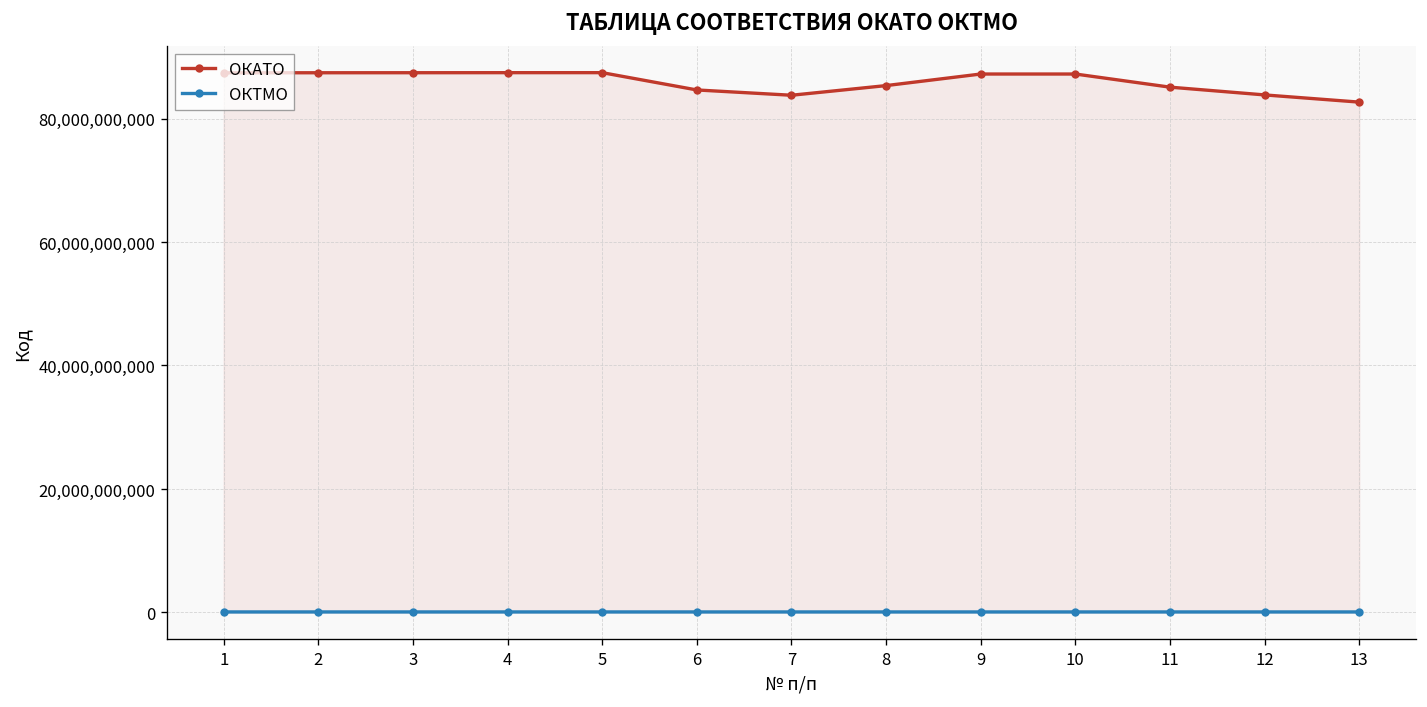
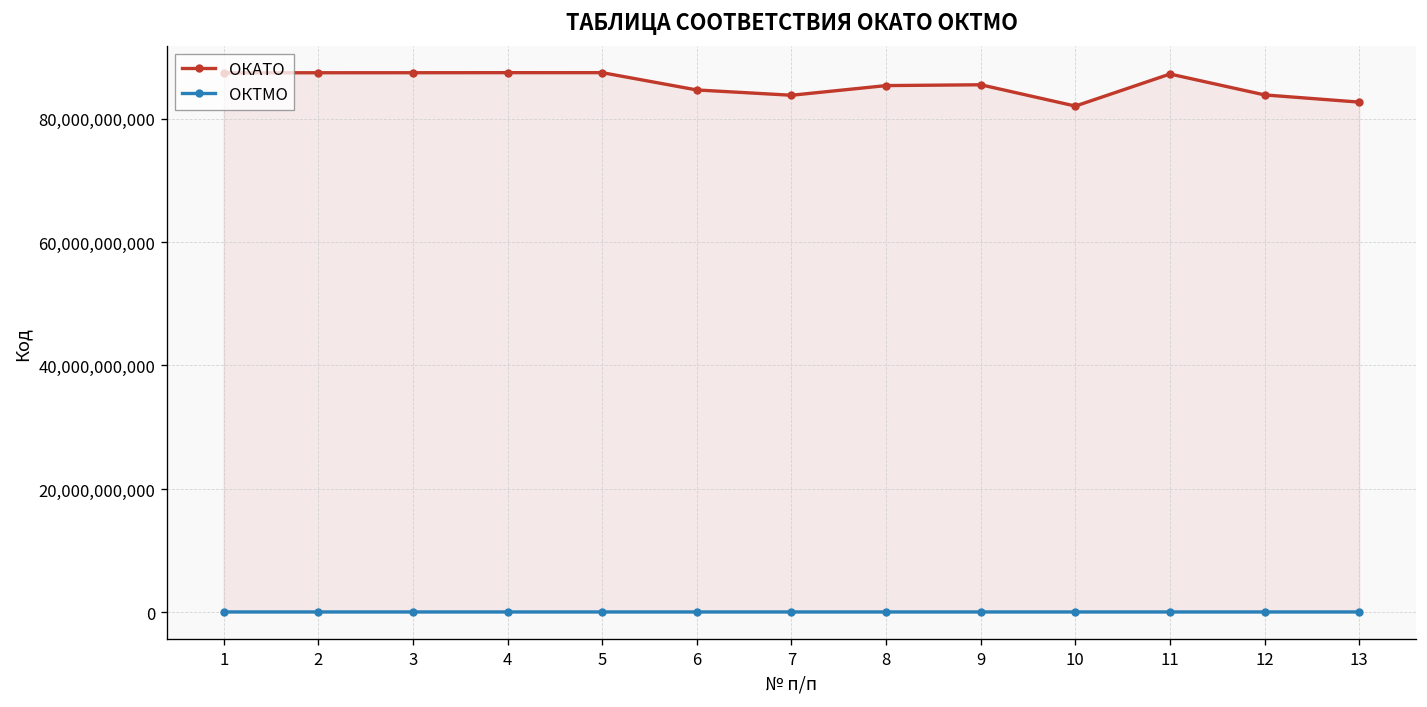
  {
    "ОКАТО": {
      "2": "87,000,000,000",
      "3": "87,000,000,000",
      "4": "87,000,000,000",
      "5": "87,000,000,000",
      "6": "85,000,000,000",
      "7": "84,000,000,000",
      "8": "85,000,000,000",
-     "9": "87,000,000,000",
-     "10": "87,000,000,000",
-     "11": "85,000,000,000",
+     "9": "85,000,000,000",
+     "10": "82,000,000,000",
+     "11": "87,000,000,000",
      "12": "84,000,000,000",
      "13": "83,000,000,000"
    },
    "ОКТМО": {
      "1": "0",
      "2": "0",
      "3": "0",
      "4": "0",
      "5": "0",
      "6": "0",
      "7": "0",
      "8": "0",
      "9": "0",
      "10": "0",
      "11": "0",
      "12": "0",
      "13": "0"
    }
  }
